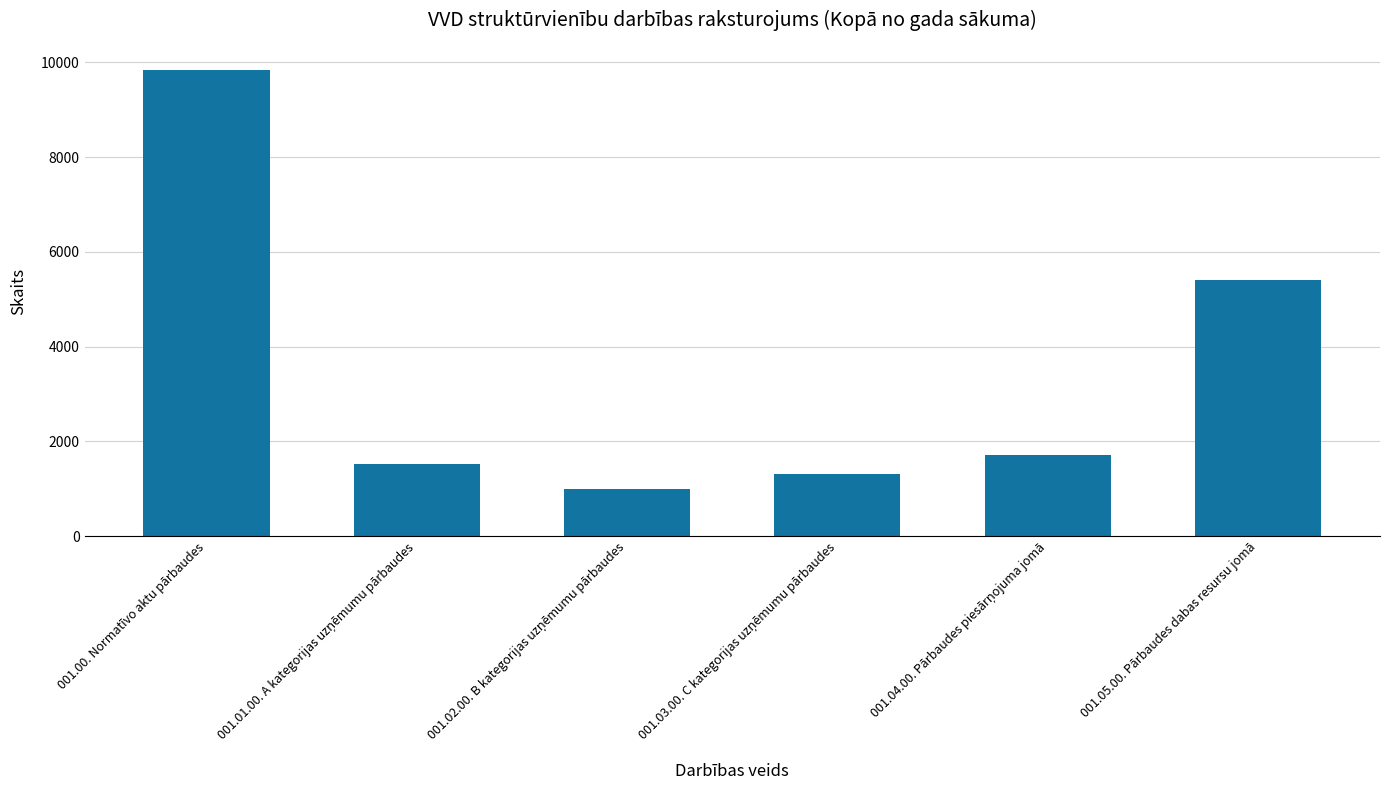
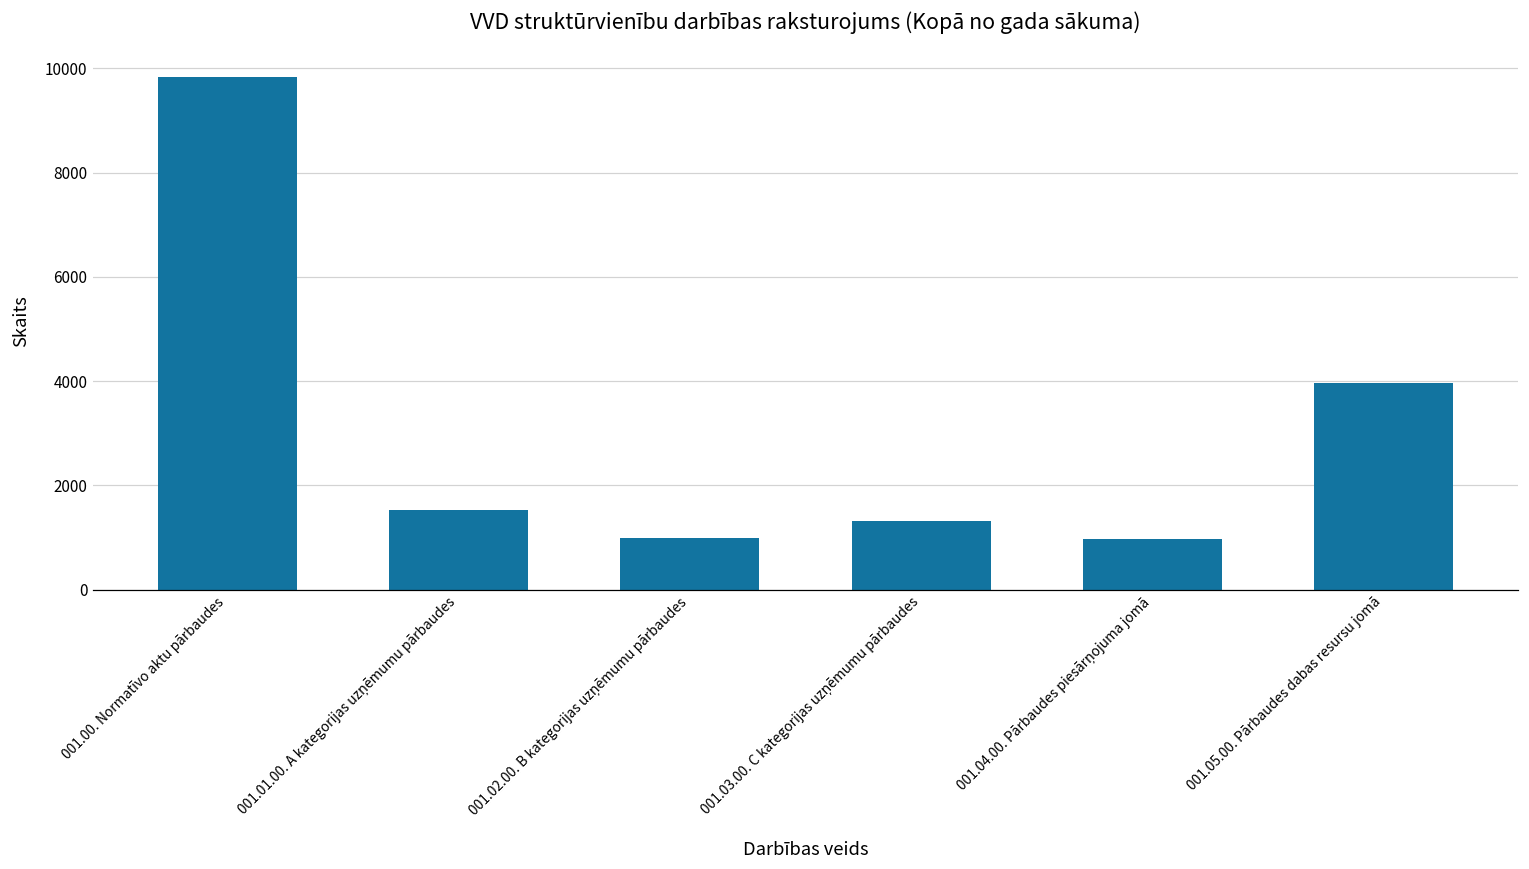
  {
    "001.00. Normatīvo aktu pārbaudes": 9800,
    "001.01.00. A kategorijas uzņēmumu pārbaudes": 1500,
    "001.02.00. B kategorijas uzņēmumu pārbaudes": 1000,
    "001.03.00. C kategorijas uzņēmumu pārbaudes": 1300,
-   "001.04.00. Pārbaudes piesārņojuma jomā": 1700,
-   "001.05.00. Pārbaudes dabas resursu jomā": 5400
+   "001.04.00. Pārbaudes piesārņojuma jomā": 1000,
+   "001.05.00. Pārbaudes dabas resursu jomā": 4000
  }
